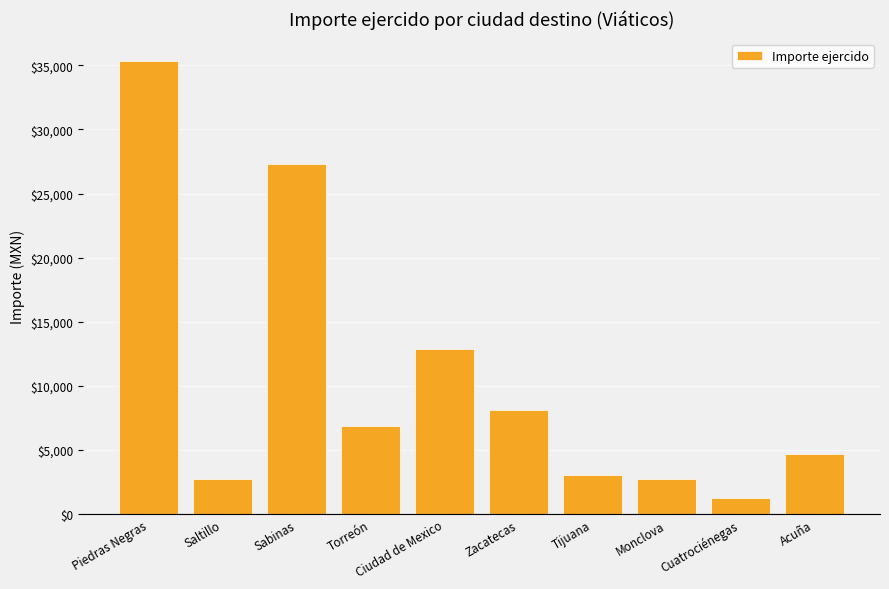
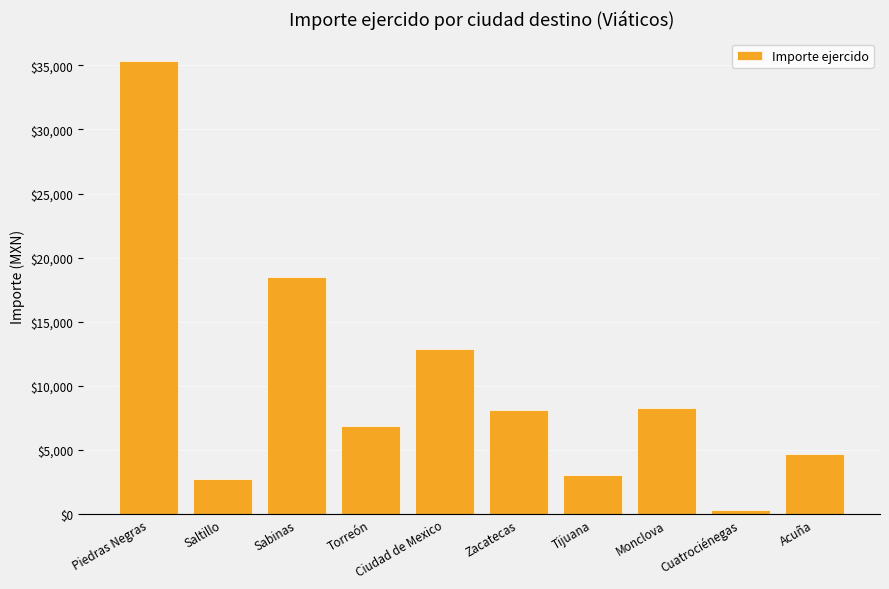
  {
    "Piedras Negras": "$35,300",
    "Saltillo": "$2,700",
-   "Sabinas": "$27,300",
+   "Sabinas": "$18,500",
    "Torreón": "$6,900",
    "Ciudad de Mexico": "$12,900",
    "Zacatecas": "$8,100",
    "Tijuana": "$3,100",
-   "Monclova": "$2,800",
-   "Cuatrociénegas": "$1,300",
+   "Monclova": "$8,300",
+   "Cuatrociénegas": "$300",
    "Acuña": "$4,700"
  }
